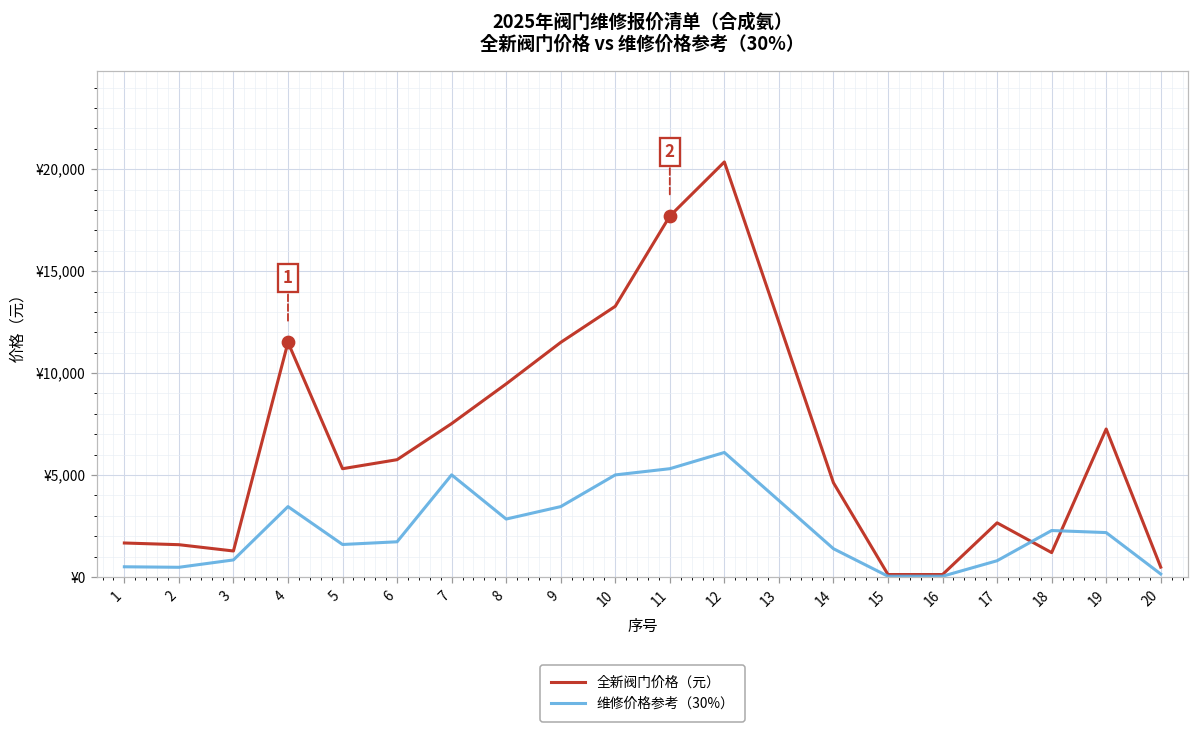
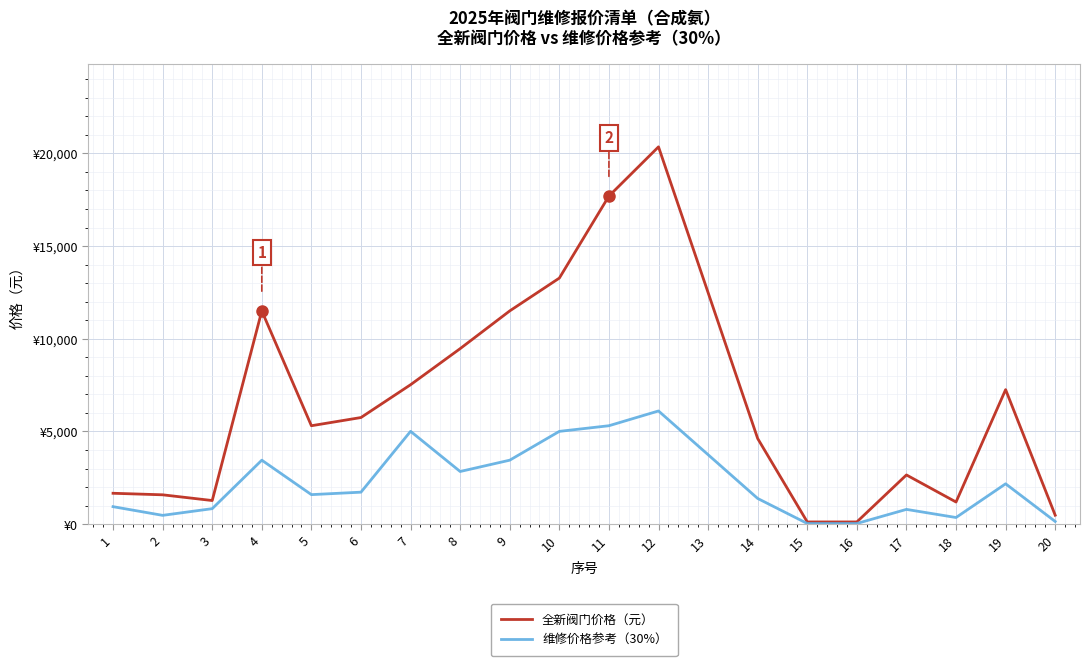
  {
    "维修价格参考（30%）": {
-     "1": "¥500",
+     "1": "¥900",
      "2": "¥500",
      "3": "¥800",
      "4": "¥3,500",
      "5": "¥1,600",
      "6": "¥1,700",
      "7": "¥5,000",
      "8": "¥2,800",
      "9": "¥3,500",
      "10": "¥5,000",
      "11": "¥5,300",
      "12": "¥6,100",
      "13": "¥3,700",
      "14": "¥1,400",
      "17": "¥800",
-     "18": "¥2,300",
+     "18": "¥400",
      "19": "¥2,200",
      "20": "¥100"
    }
  }
